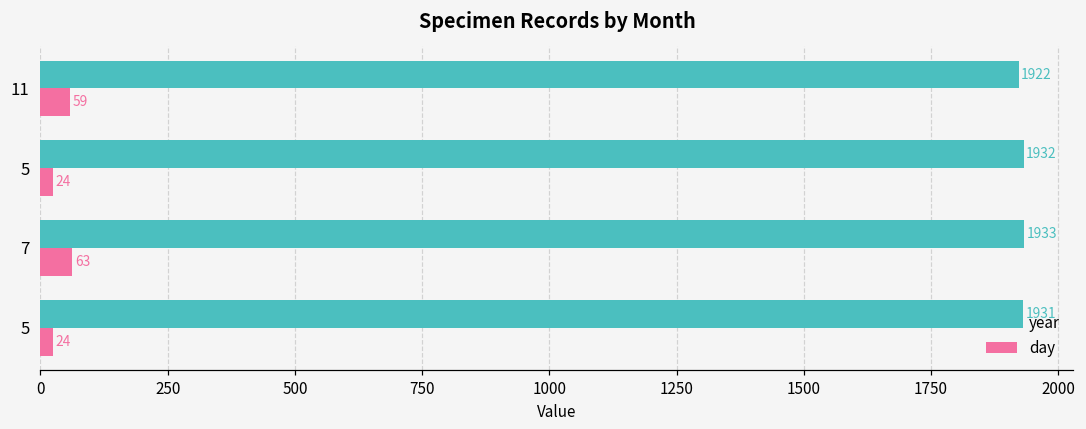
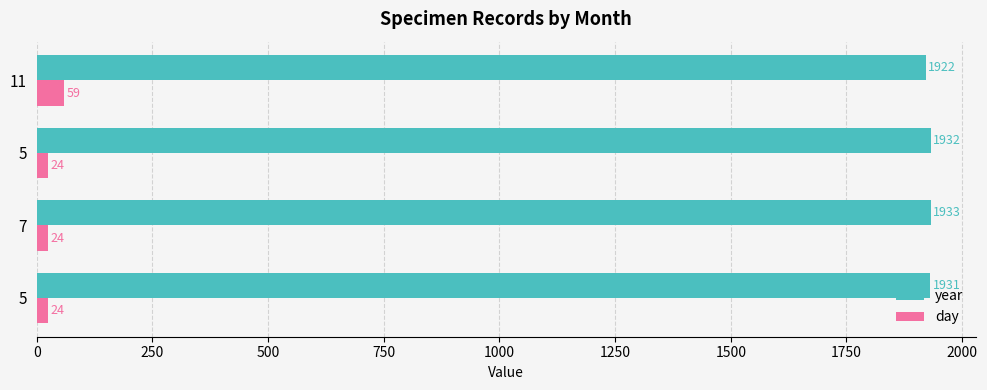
  {
    "year": {
      "11": 1922,
      "7": 1933
    },
    "day": {
      "11": 59,
-     "7": 63
+     "7": 24
    }
  }
